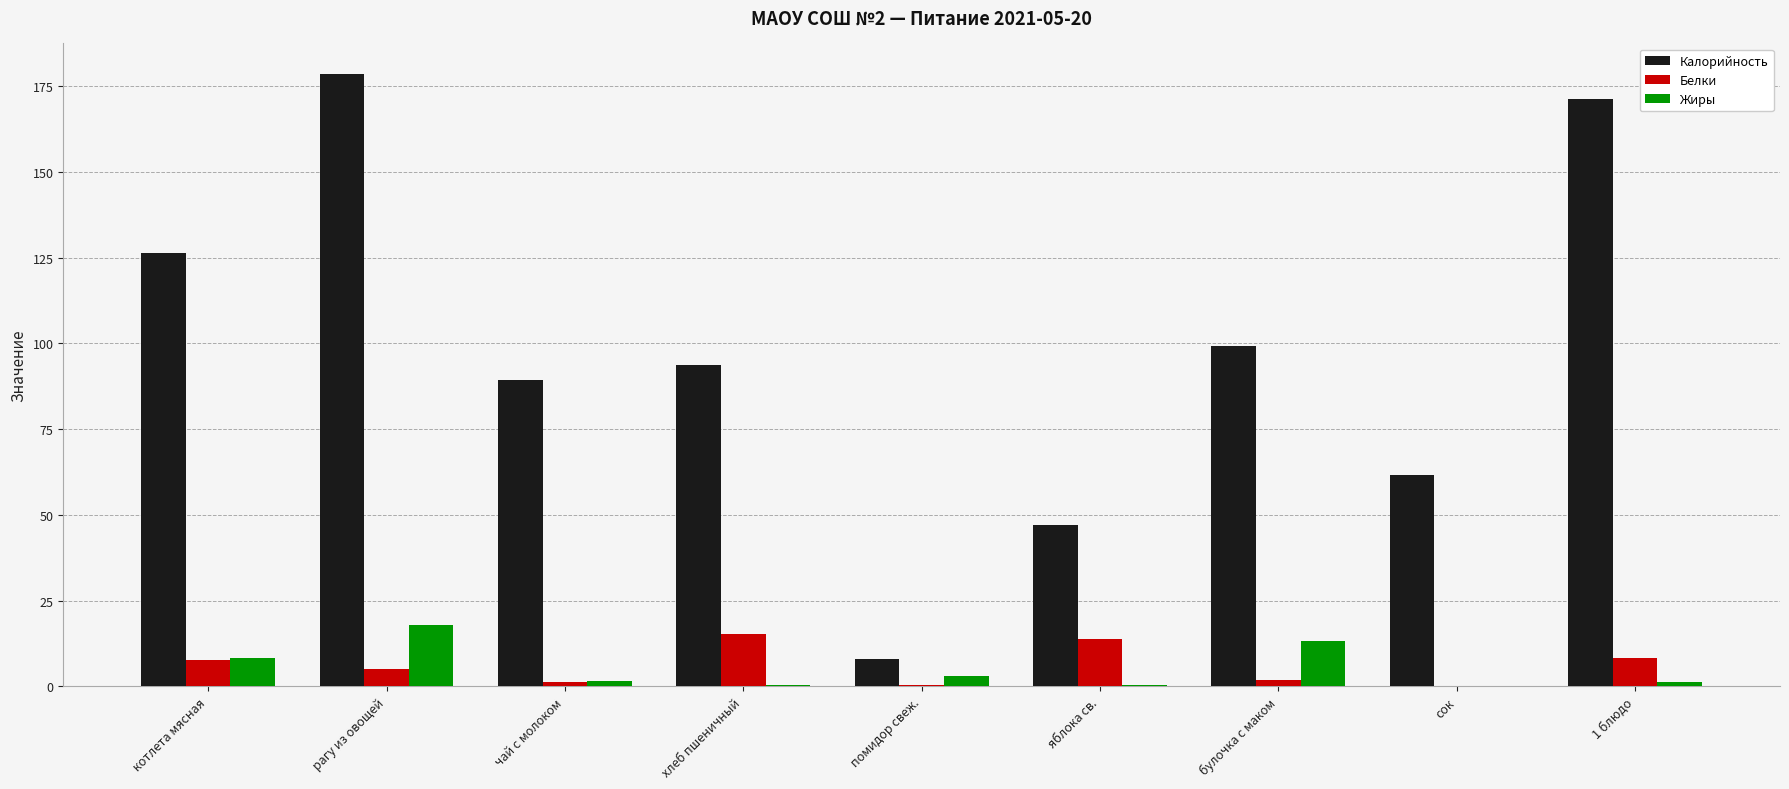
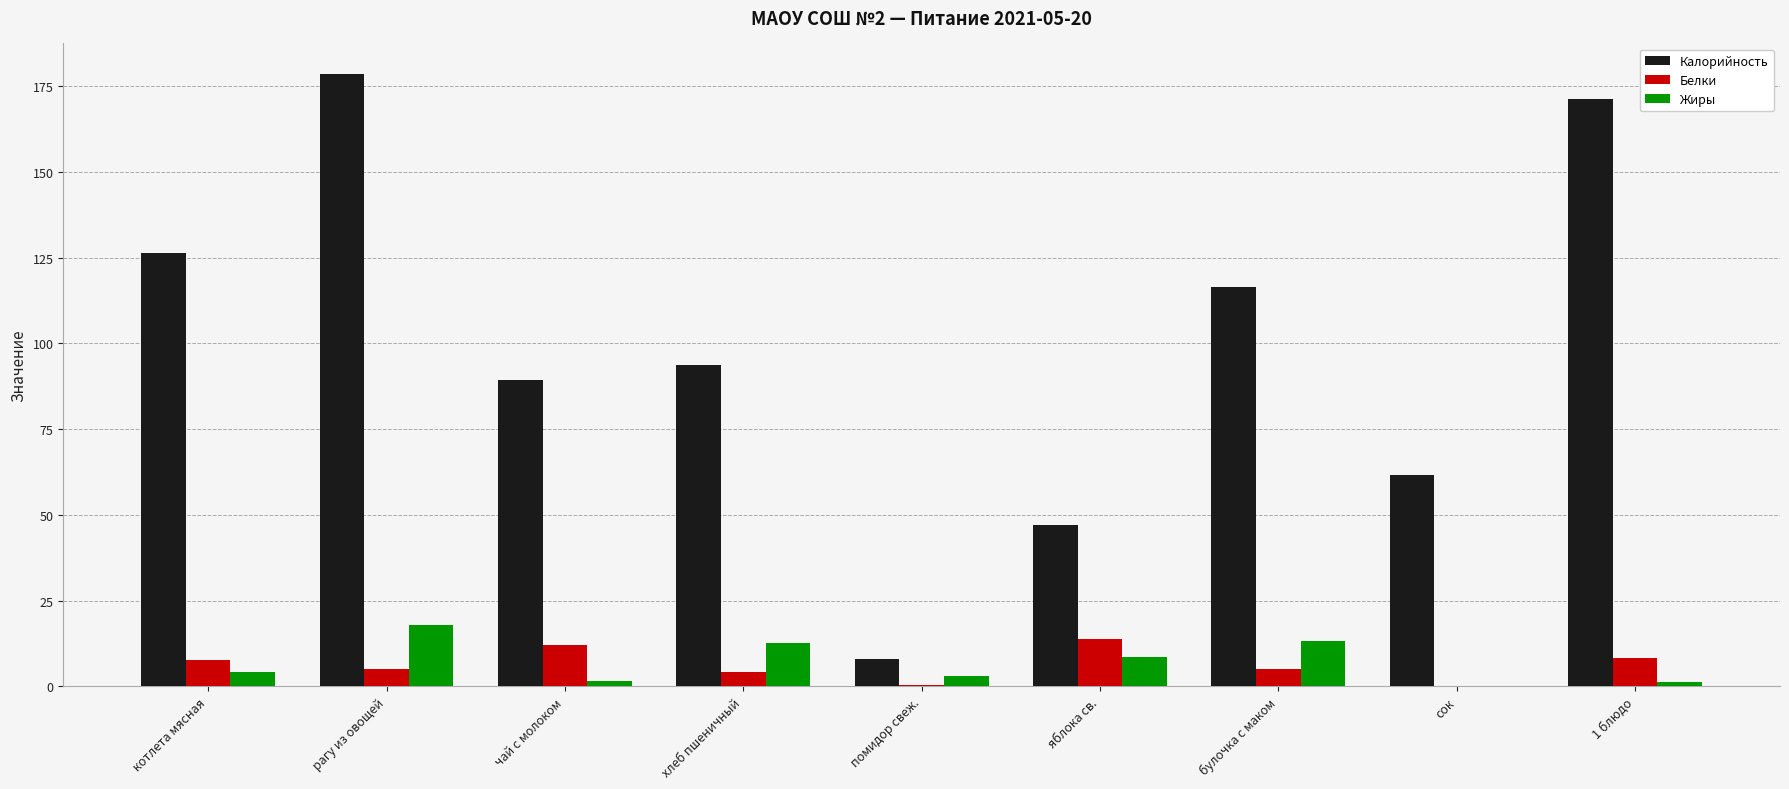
  {
    "Калорийность": {
      "котлета мясная": 126,
      "рагу из овощей": 179,
      "чай с молоком": 89,
      "хлеб пшеничный": 94,
      "помидор свеж.": 8,
      "яблока св.": 47,
-     "булочка с маком": 99,
+     "булочка с маком": 116,
      "сок": 62,
      "1 блюдо": 171
    },
    "Белки": {
      "котлета мясная": 8,
      "рагу из овощей": 5,
-     "чай с молоком": 1,
-     "хлеб пшеничный": 15,
+     "чай с молоком": 12,
+     "хлеб пшеничный": 4,
      "яблока св.": 14,
-     "булочка с маком": 2,
+     "булочка с маком": 5,
      "1 блюдо": 8
    },
    "Жиры": {
-     "котлета мясная": 8,
+     "котлета мясная": 4,
      "рагу из овощей": 18,
      "чай с молоком": 2,
-     "хлеб пшеничный": 0,
+     "хлеб пшеничный": 13,
      "помидор свеж.": 3,
-     "яблока св.": 0,
+     "яблока св.": 9,
      "булочка с маком": 13,
      "1 блюдо": 1
    }
  }
